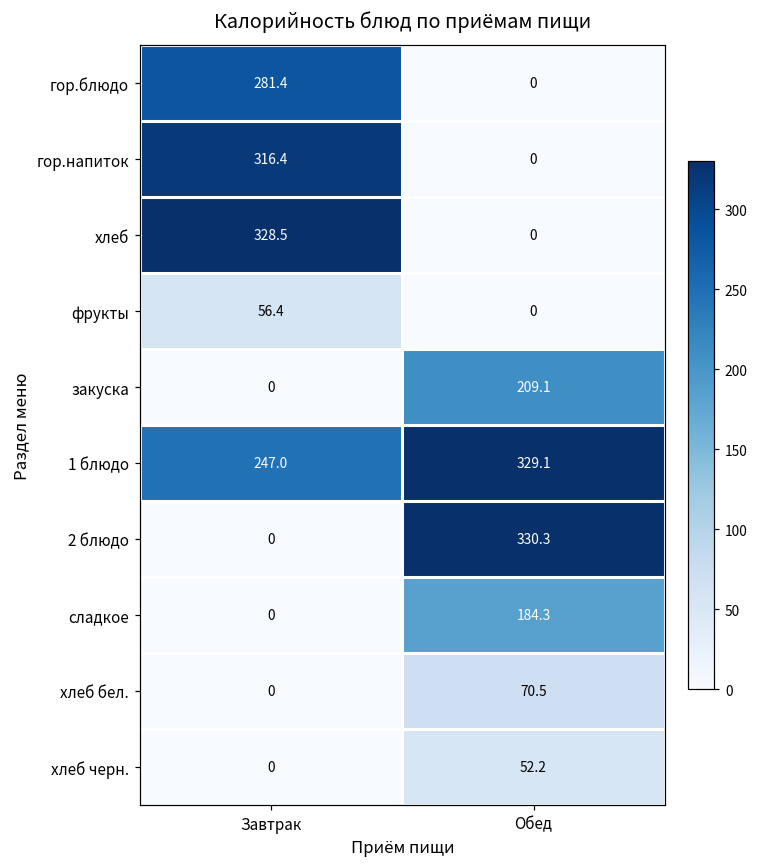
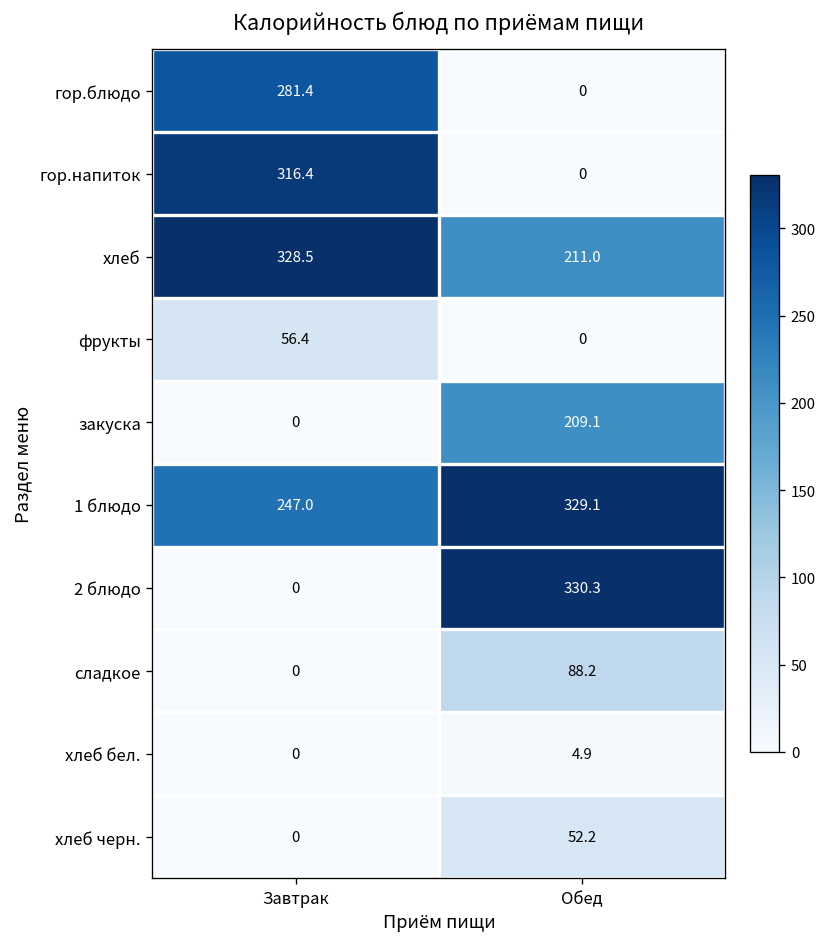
  {
    "гор.блюдо": {
      "Завтрак": 281.4,
      "Обед": 0
    },
    "гор.напиток": {
      "Завтрак": 316.4,
      "Обед": 0
    },
    "хлеб": {
      "Завтрак": 328.5,
-     "Обед": 0
+     "Обед": 211.0
    },
    "фрукты": {
      "Завтрак": 56.4,
      "Обед": 0
    },
    "закуска": {
      "Завтрак": 0,
      "Обед": 209.1
    },
    "1 блюдо": {
      "Завтрак": 247.0,
      "Обед": 329.1
    },
    "2 блюдо": {
      "Завтрак": 0,
      "Обед": 330.3
    },
    "сладкое": {
      "Завтрак": 0,
-     "Обед": 184.3
+     "Обед": 88.2
    },
    "хлеб бел.": {
      "Завтрак": 0,
-     "Обед": 70.5
+     "Обед": 4.9
    },
    "хлеб черн.": {
      "Завтрак": 0,
      "Обед": 52.2
    }
  }
